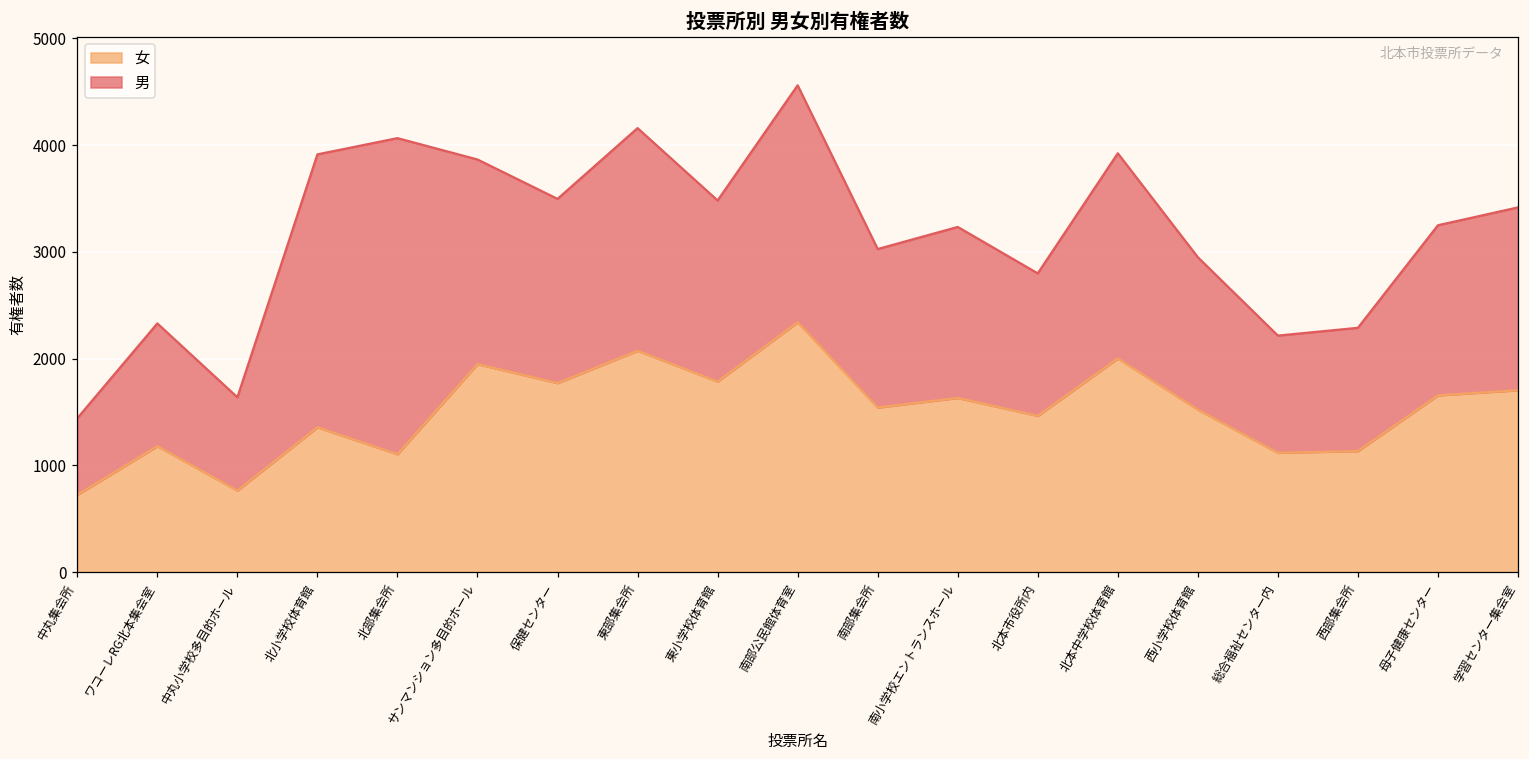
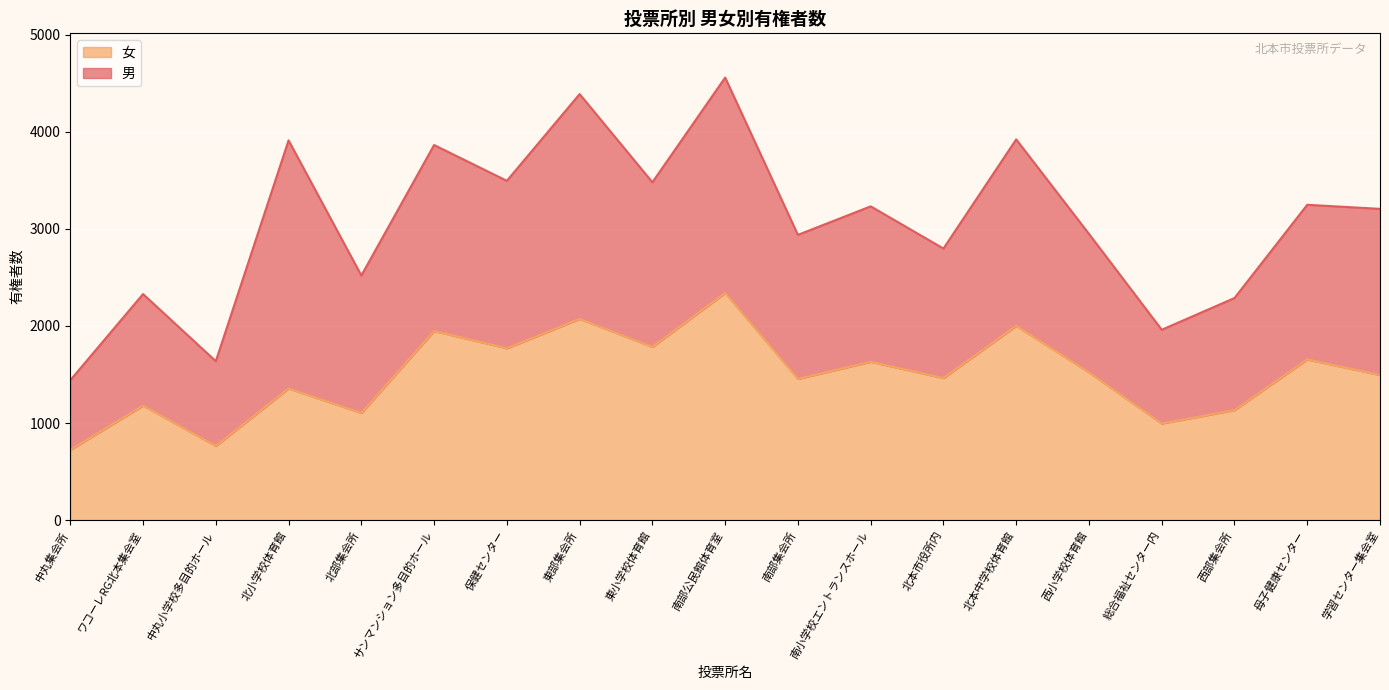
  {
    "女": {
      "中丸集会所": 700,
      "ワコーレRG北本集会室": 1200,
      "中丸小学校多目的ホール": 800,
      "北小学校体育館": 1400,
      "北部集会所": 1100,
      "サンマンション多目的ホール": 1900,
      "保健センター": 1800,
      "東部集会所": 2100,
      "東小学校体育館": 1800,
      "南部公民館体育室": 2300,
-     "南部集会所": 1540,
+     "南部集会所": 1450,
      "南小学校エントランスホール": 1600,
      "北本市役所内": 1500,
      "北本中学校体育館": 2000,
      "西小学校体育館": 1500,
-     "総合福祉センター内": 1100,
+     "総合福祉センター内": 1000,
      "西部集会所": 1100,
      "母子健康センター": 1700,
-     "学習センター集会室": 1700
+     "学習センター集会室": 1500
    },
    "男": {
      "中丸集会所": 700,
      "ワコーレRG北本集会室": 1200,
      "中丸小学校多目的ホール": 900,
      "北小学校体育館": 2600,
-     "北部集会所": 3000,
+     "北部集会所": 1400,
      "サンマンション多目的ホール": 1900,
      "保健センター": 1700,
-     "東部集会所": 2100,
+     "東部集会所": 2300,
      "東小学校体育館": 1700,
      "南部公民館体育室": 2200,
      "南部集会所": 1500,
      "南小学校エントランスホール": 1600,
      "北本市役所内": 1300,
      "北本中学校体育館": 1900,
      "西小学校体育館": 1400,
-     "総合福祉センター内": 1100,
+     "総合福祉センター内": 1000,
      "西部集会所": 1200,
      "母子健康センター": 1600,
      "学習センター集会室": 1700
    }
  }
